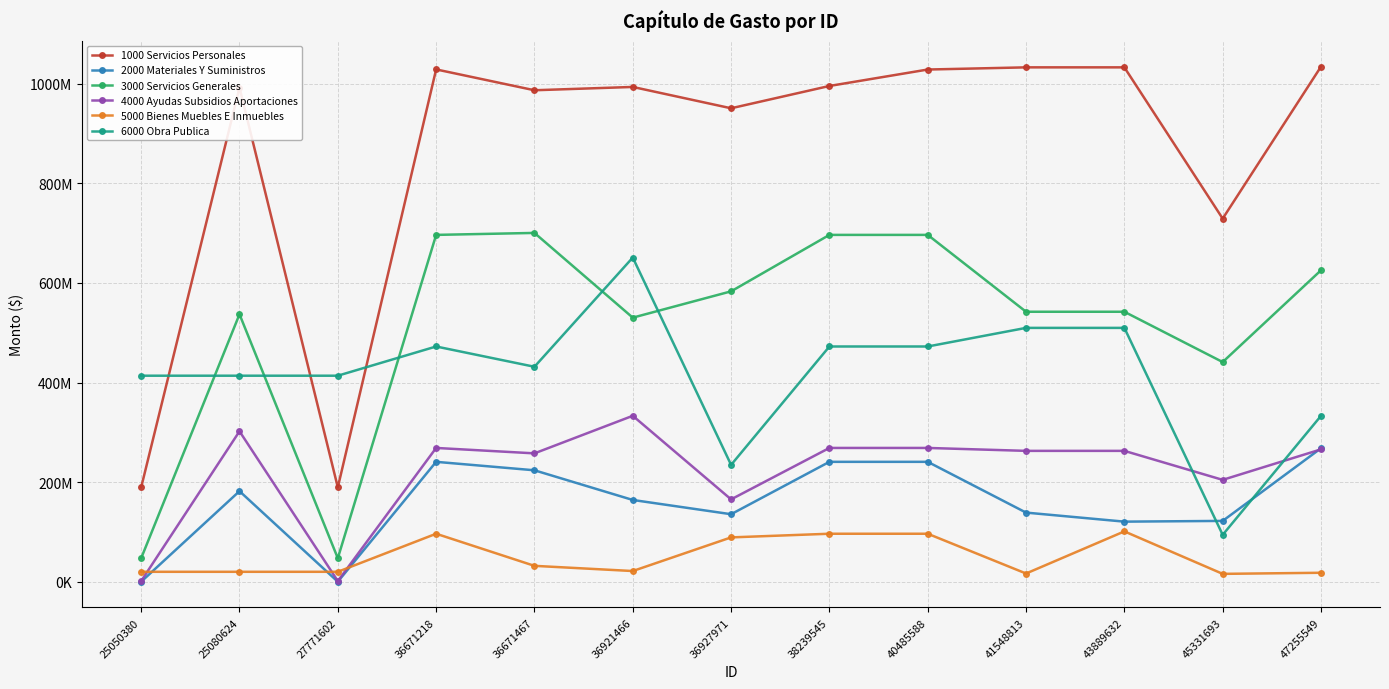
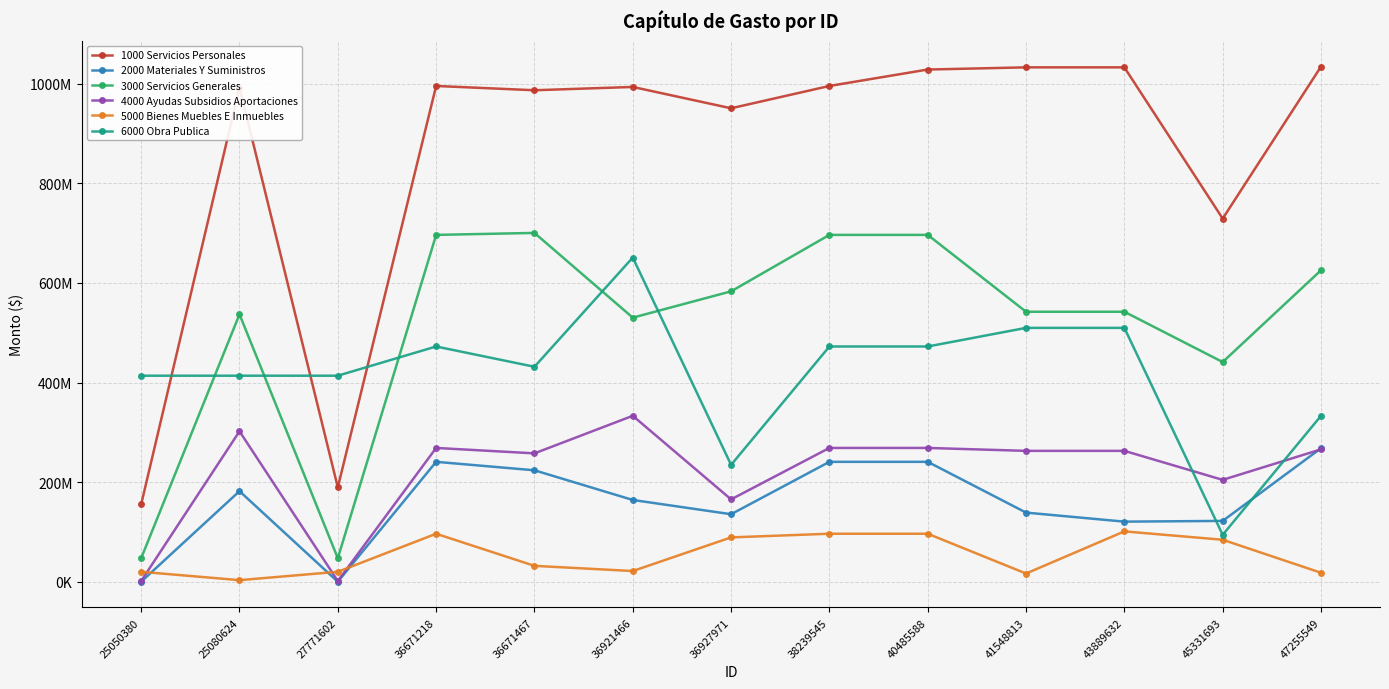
  {
    "1000 Servicios Personales": {
-     "25050380": 190000000,
+     "25050380": 160000000,
      "27771602": 190000000,
-     "36671218": 1030000000,
+     "36671218": 1000000000,
      "36671467": 990000000,
      "36921466": 990000000,
      "36927971": 950000000,
      "38239545": 1000000000,
      "40485588": 1030000000,
      "41548813": 1030000000,
      "43889632": 1030000000,
      "45331693": 730000000,
      "47255549": 1030000000
    },
    "2000 Materiales Y Suministros": {
      "25080624": 180000000,
      "36671218": 240000000,
      "36671467": 220000000,
      "36921466": 160000000,
      "36927971": 140000000,
      "38239545": 240000000,
      "40485588": 240000000,
      "41548813": 140000000,
      "43889632": 120000000,
      "45331693": 120000000
    },
    "4000 Ayudas Subsidios Aportaciones": {
      "25080624": 300000000,
      "36671218": 270000000,
      "36671467": 260000000,
      "36921466": 330000000,
      "36927971": 170000000,
      "38239545": 270000000,
      "40485588": 270000000,
      "41548813": 260000000,
      "43889632": 260000000,
      "45331693": 200000000
    },
    "5000 Bienes Muebles E Inmuebles": {
      "25050380": 20000000,
-     "25080624": 20000000,
+     "25080624": 0,
      "27771602": 20000000,
      "36671218": 100000000,
      "36671467": 30000000,
      "36921466": 20000000,
      "36927971": 90000000,
      "38239545": 100000000,
      "40485588": 100000000,
      "41548813": 20000000,
      "43889632": 100000000,
-     "45331693": 20000000,
+     "45331693": 80000000,
      "47255549": 20000000
    }
  }
